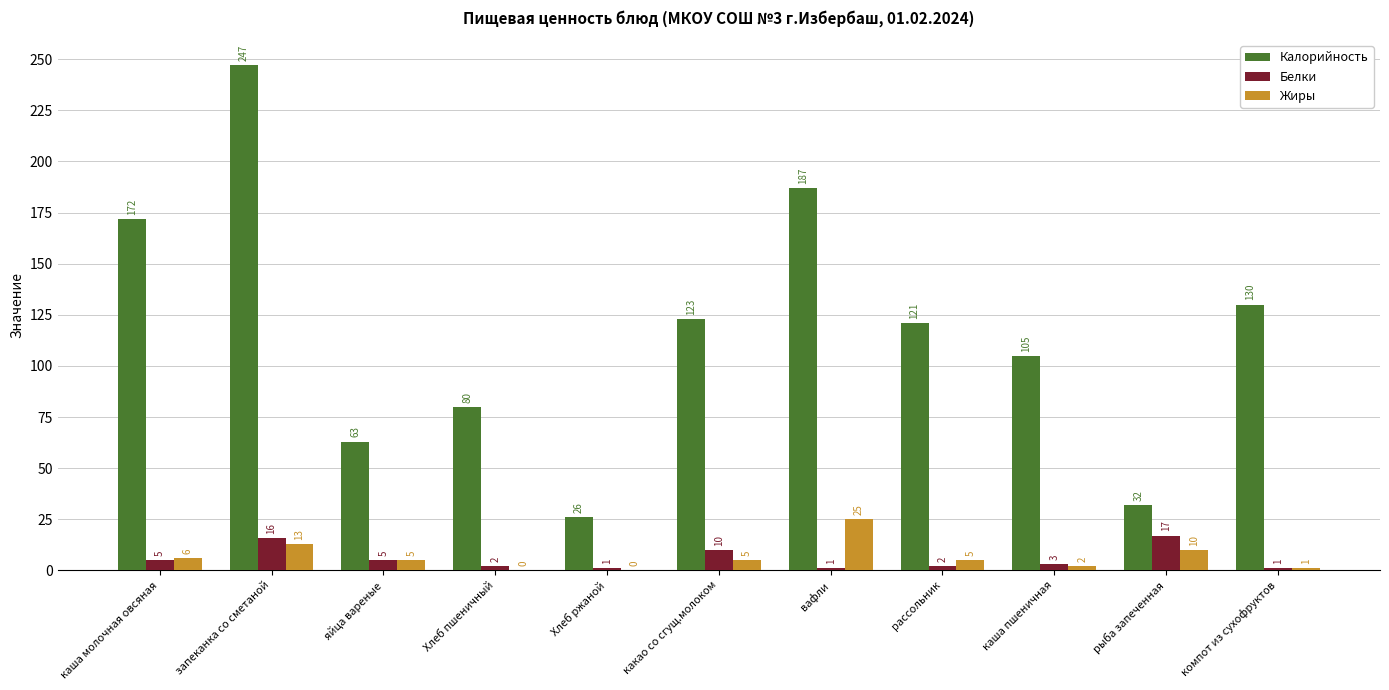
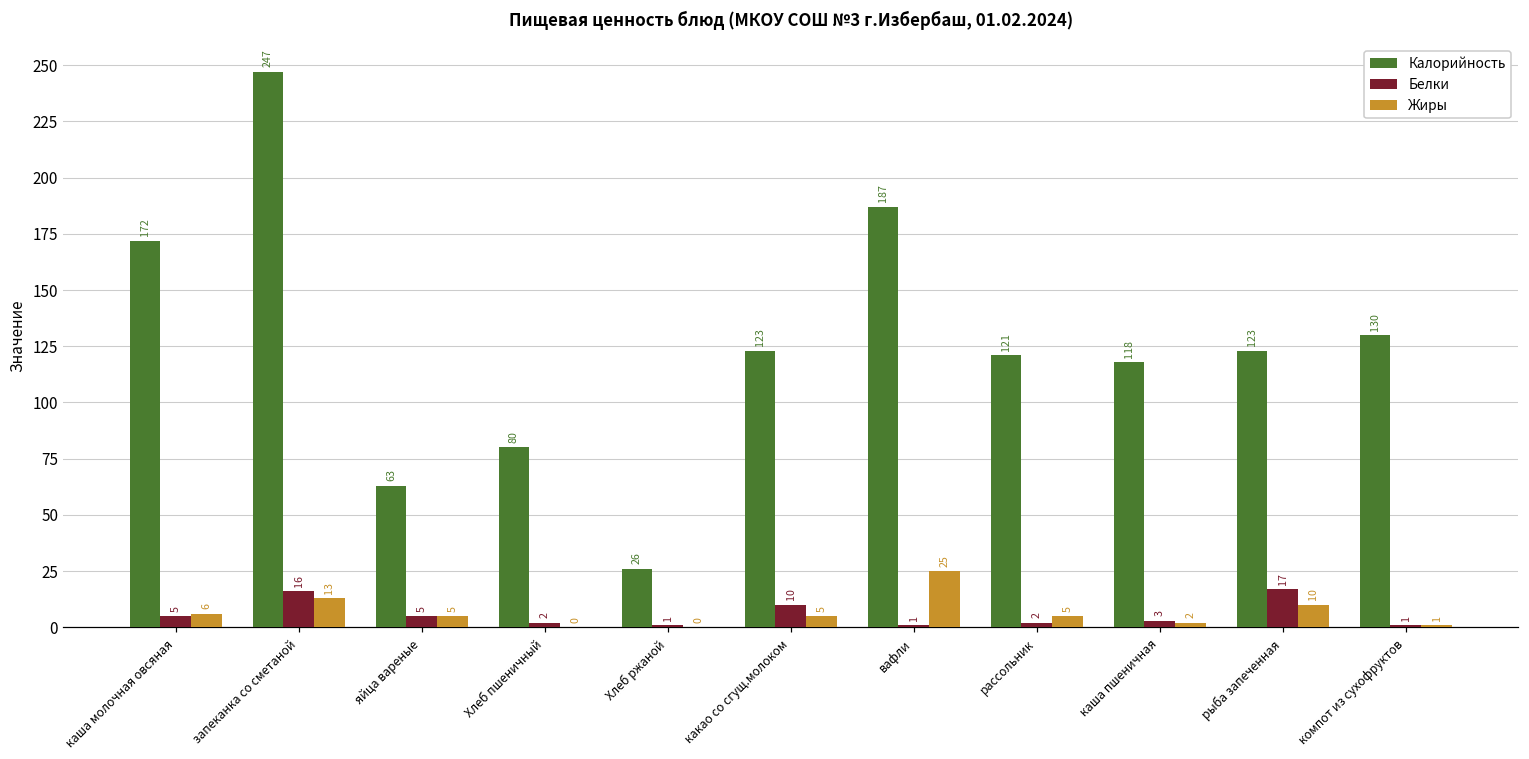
  {
    "Калорийность": {
      "каша молочная овсяная": 172,
      "запеканка со сметаной": 247,
      "яйца вареные": 63,
      "Хлеб пшеничный": 80,
      "Хлеб ржаной": 26,
      "какао со сгущ.молоком": 123,
      "вафли": 187,
      "рассольник": 121,
-     "каша пшеничная": 105,
-     "рыба запеченная": 32,
+     "каша пшеничная": 118,
+     "рыба запеченная": 123,
      "компот из сухофруктов": 130
    },
    "Белки": {
      "каша молочная овсяная": 5,
      "запеканка со сметаной": 16,
      "яйца вареные": 5,
      "Хлеб пшеничный": 2,
      "Хлеб ржаной": 1,
      "какао со сгущ.молоком": 10,
      "вафли": 1,
      "рассольник": 2,
      "каша пшеничная": 3,
      "рыба запеченная": 17,
      "компот из сухофруктов": 1
    },
    "Жиры": {
      "каша молочная овсяная": 6,
      "запеканка со сметаной": 13,
      "яйца вареные": 5,
      "Хлеб пшеничный": 0,
      "Хлеб ржаной": 0,
      "какао со сгущ.молоком": 5,
      "вафли": 25,
      "рассольник": 5,
      "каша пшеничная": 2,
      "рыба запеченная": 10,
      "компот из сухофруктов": 1
    }
  }
